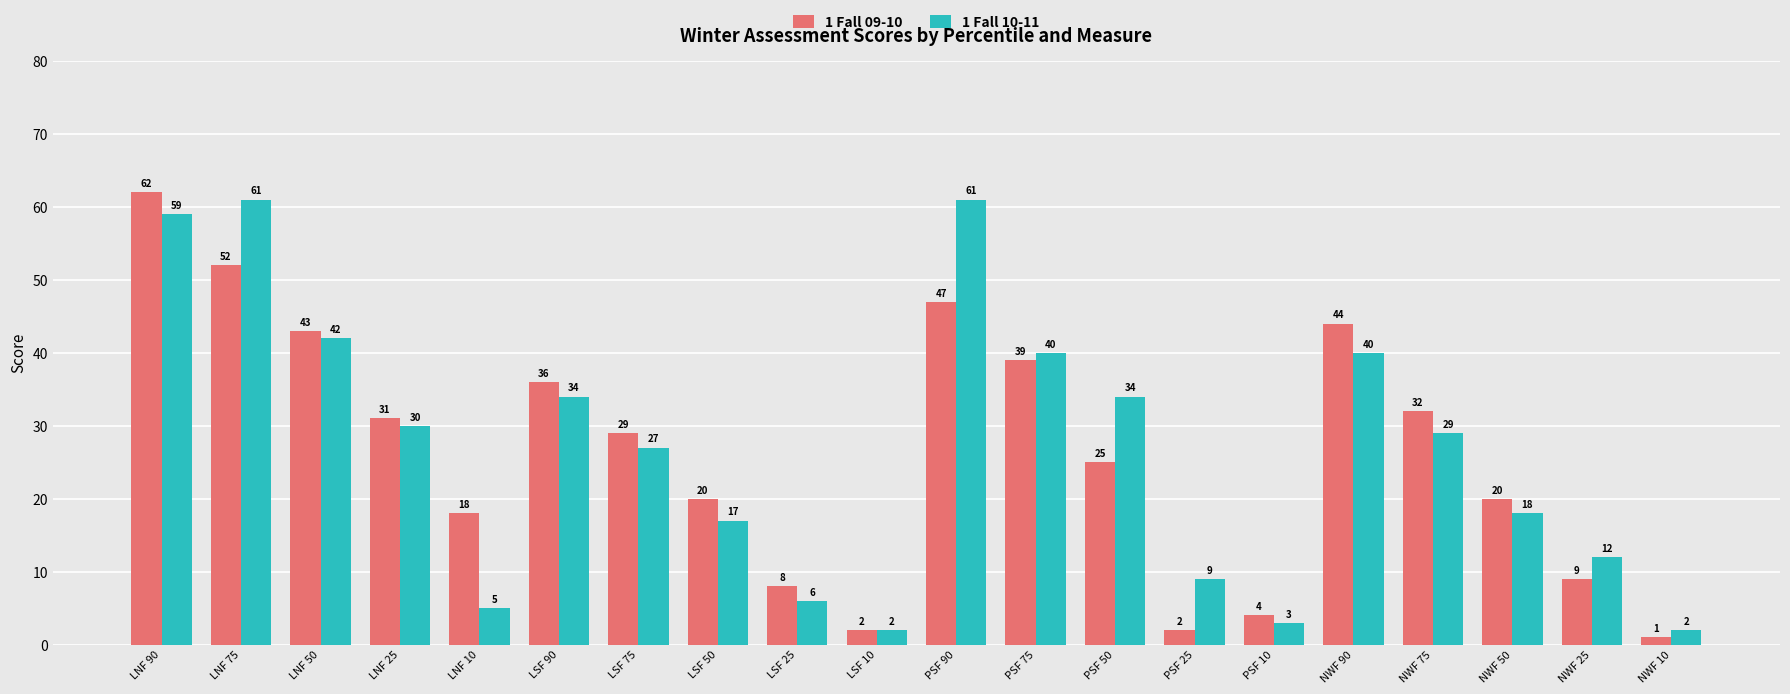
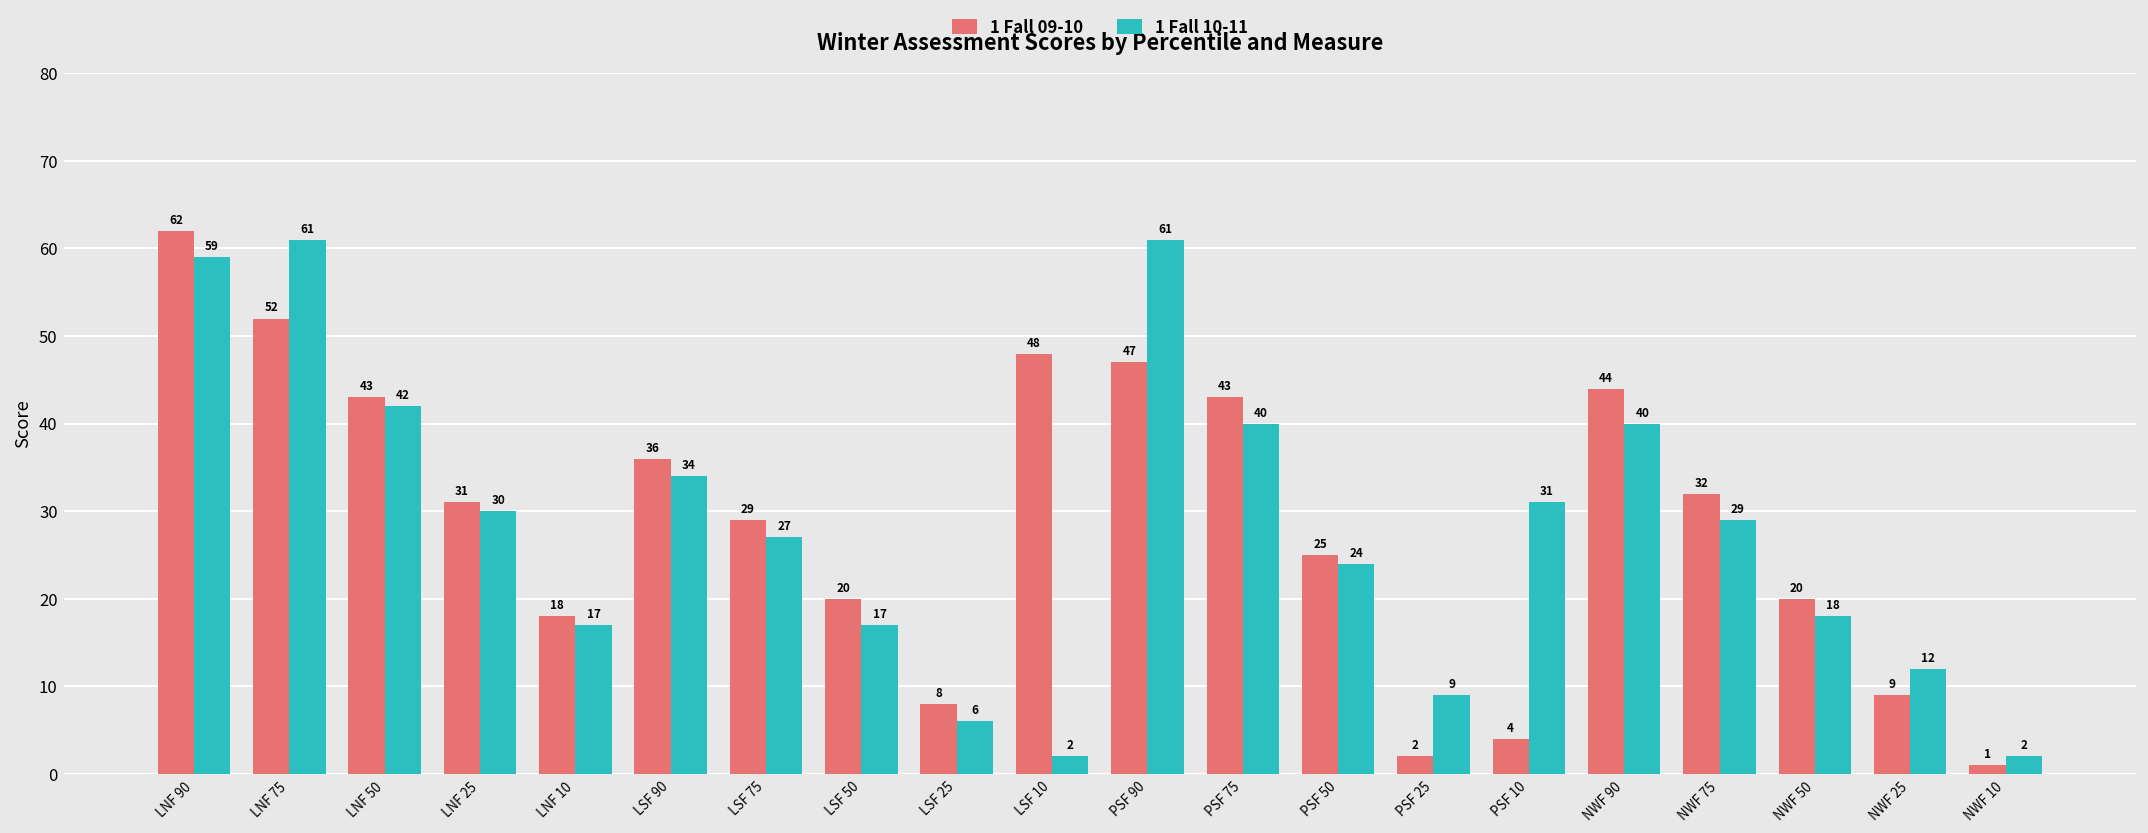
  {
    "1 Fall 09-10": {
      "LNF 90": 62,
      "LNF 75": 52,
      "LNF 50": 43,
      "LNF 25": 31,
      "LNF 10": 18,
      "LSF 90": 36,
      "LSF 75": 29,
      "LSF 50": 20,
      "LSF 25": 8,
-     "LSF 10": 2,
+     "LSF 10": 48,
      "PSF 90": 47,
-     "PSF 75": 39,
+     "PSF 75": 43,
      "PSF 50": 25,
      "PSF 25": 2,
      "PSF 10": 4,
      "NWF 90": 44,
      "NWF 75": 32,
      "NWF 50": 20,
      "NWF 25": 9,
      "NWF 10": 1
    },
    "1 Fall 10-11": {
      "LNF 90": 59,
      "LNF 75": 61,
      "LNF 50": 42,
      "LNF 25": 30,
-     "LNF 10": 5,
+     "LNF 10": 17,
      "LSF 90": 34,
      "LSF 75": 27,
      "LSF 50": 17,
      "LSF 25": 6,
      "LSF 10": 2,
      "PSF 90": 61,
      "PSF 75": 40,
-     "PSF 50": 34,
+     "PSF 50": 24,
      "PSF 25": 9,
-     "PSF 10": 3,
+     "PSF 10": 31,
      "NWF 90": 40,
      "NWF 75": 29,
      "NWF 50": 18,
      "NWF 25": 12,
      "NWF 10": 2
    }
  }
